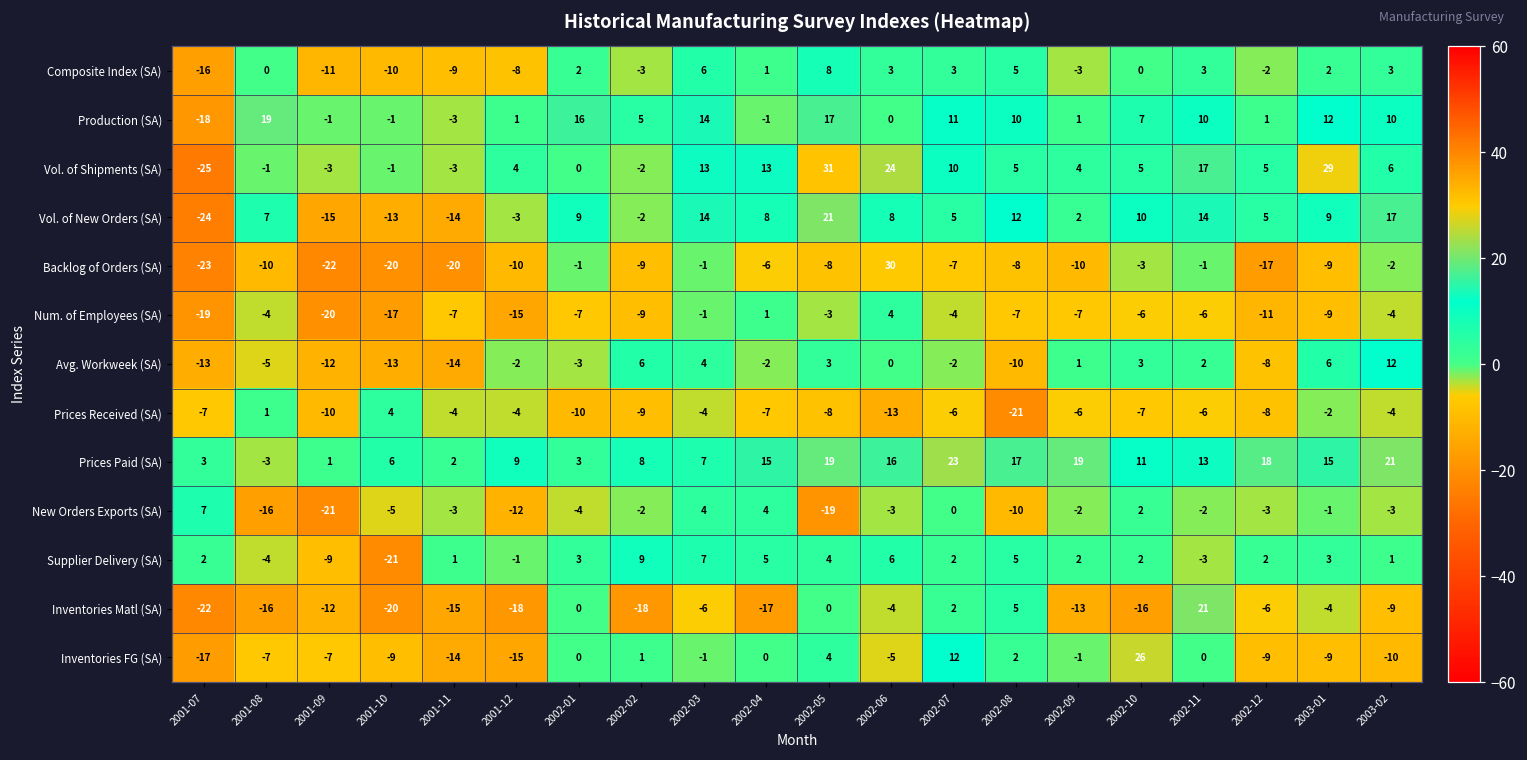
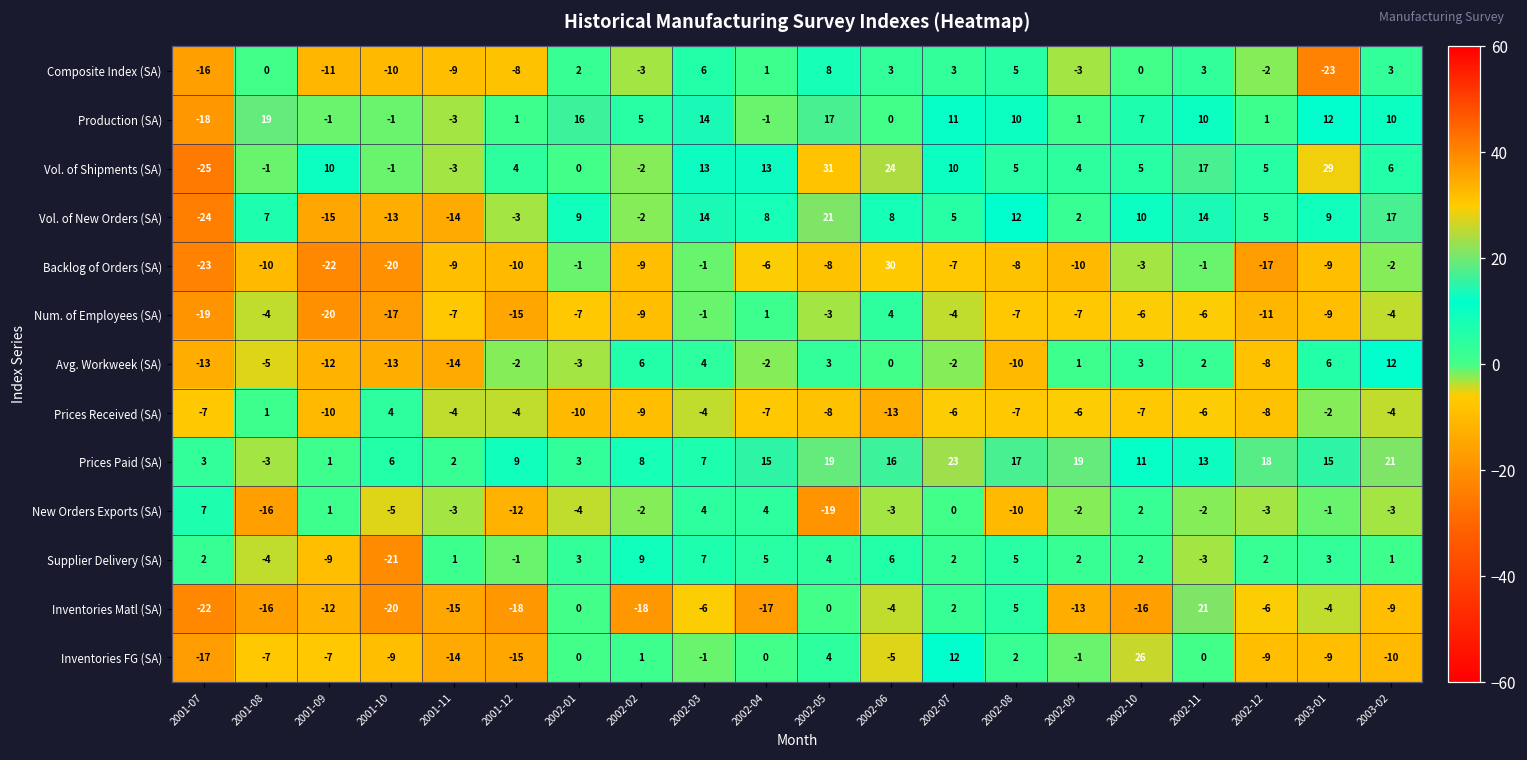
  {
    "Composite Index (SA)": {
      "2001-07": -16,
      "2001-08": 0,
      "2001-09": -11,
      "2001-10": -10,
      "2001-11": -9,
      "2001-12": -8,
      "2002-01": 2,
      "2002-02": -3,
      "2002-03": 6,
      "2002-04": 1,
      "2002-05": 8,
      "2002-06": 3,
      "2002-07": 3,
      "2002-08": 5,
      "2002-09": -3,
      "2002-10": 0,
      "2002-11": 3,
      "2002-12": -2,
-     "2003-01": 2,
+     "2003-01": -23,
      "2003-02": 3
    },
    "Vol. of Shipments (SA)": {
      "2001-07": -25,
      "2001-08": -1,
-     "2001-09": -3,
+     "2001-09": 10,
      "2001-10": -1,
      "2001-11": -3,
      "2001-12": 4,
      "2002-01": 0,
      "2002-02": -2,
      "2002-03": 13,
      "2002-04": 13,
      "2002-05": 31,
      "2002-06": 24,
      "2002-07": 10,
      "2002-08": 5,
      "2002-09": 4,
      "2002-10": 5,
      "2002-11": 17,
      "2002-12": 5,
      "2003-01": 29,
      "2003-02": 6
    },
    "Backlog of Orders (SA)": {
      "2001-07": -23,
      "2001-08": -10,
      "2001-09": -22,
      "2001-10": -20,
-     "2001-11": -20,
+     "2001-11": -9,
      "2001-12": -10,
      "2002-01": -1,
      "2002-02": -9,
      "2002-03": -1,
      "2002-04": -6,
      "2002-05": -8,
      "2002-06": 30,
      "2002-07": -7,
      "2002-08": -8,
      "2002-09": -10,
      "2002-10": -3,
      "2002-11": -1,
      "2002-12": -17,
      "2003-01": -9,
      "2003-02": -2
    },
    "Prices Received (SA)": {
      "2001-07": -7,
      "2001-08": 1,
      "2001-09": -10,
      "2001-10": 4,
      "2001-11": -4,
      "2001-12": -4,
      "2002-01": -10,
      "2002-02": -9,
      "2002-03": -4,
      "2002-04": -7,
      "2002-05": -8,
      "2002-06": -13,
      "2002-07": -6,
-     "2002-08": -21,
+     "2002-08": -7,
      "2002-09": -6,
      "2002-10": -7,
      "2002-11": -6,
      "2002-12": -8,
      "2003-01": -2,
      "2003-02": -4
    },
    "New Orders Exports (SA)": {
      "2001-07": 7,
      "2001-08": -16,
-     "2001-09": -21,
+     "2001-09": 1,
      "2001-10": -5,
      "2001-11": -3,
      "2001-12": -12,
      "2002-01": -4,
      "2002-02": -2,
      "2002-03": 4,
      "2002-04": 4,
      "2002-05": -19,
      "2002-06": -3,
      "2002-07": 0,
      "2002-08": -10,
      "2002-09": -2,
      "2002-10": 2,
      "2002-11": -2,
      "2002-12": -3,
      "2003-01": -1,
      "2003-02": -3
    }
  }
